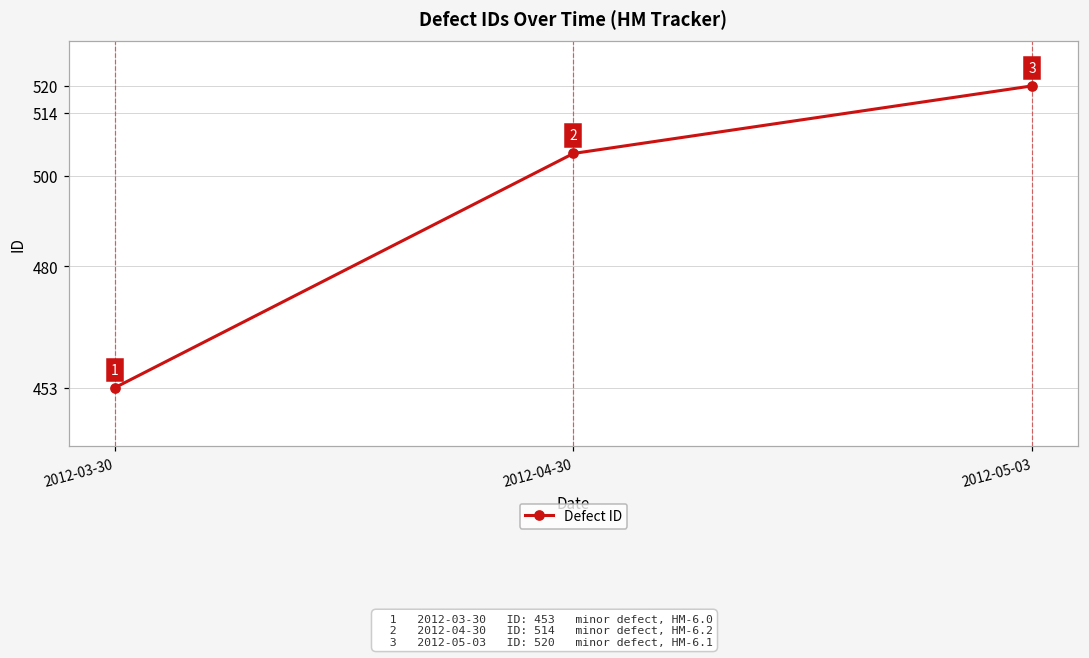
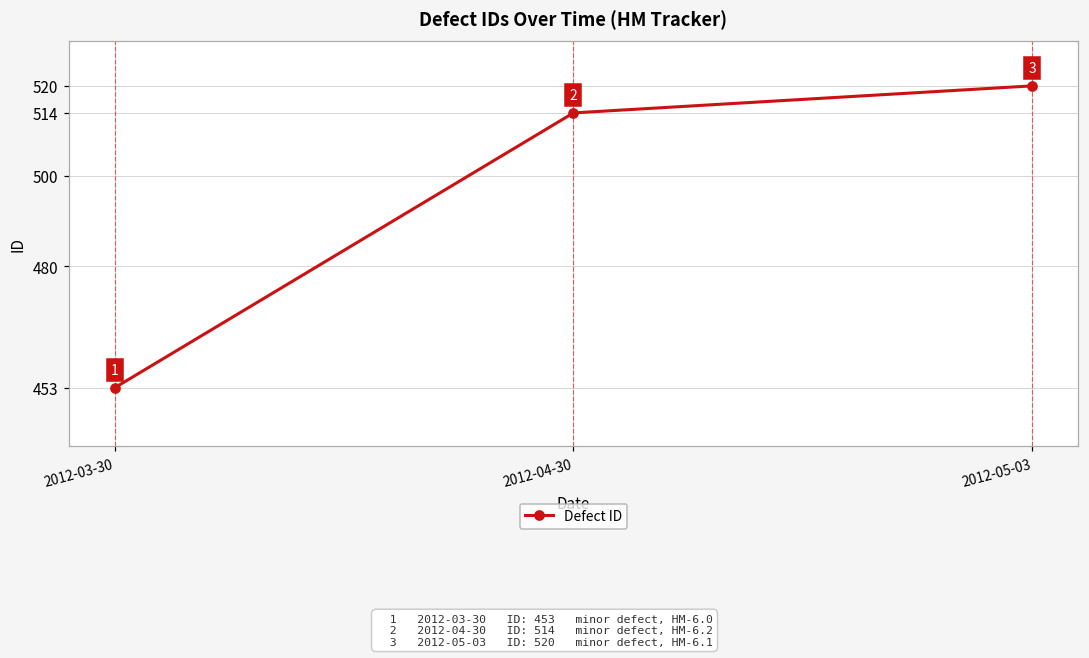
  {
-   "2012-04-30": 505
+   "2012-04-30": 514
  }
